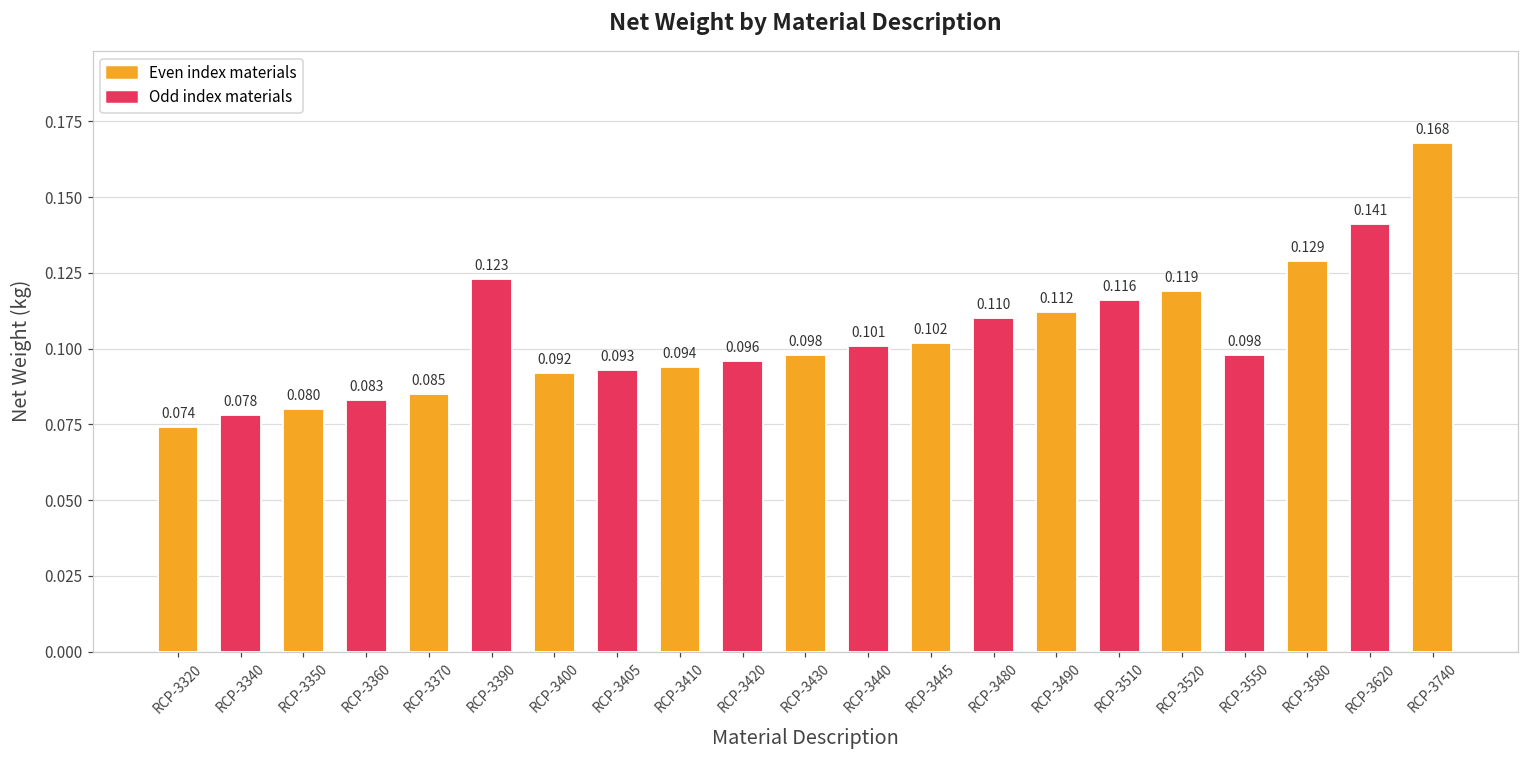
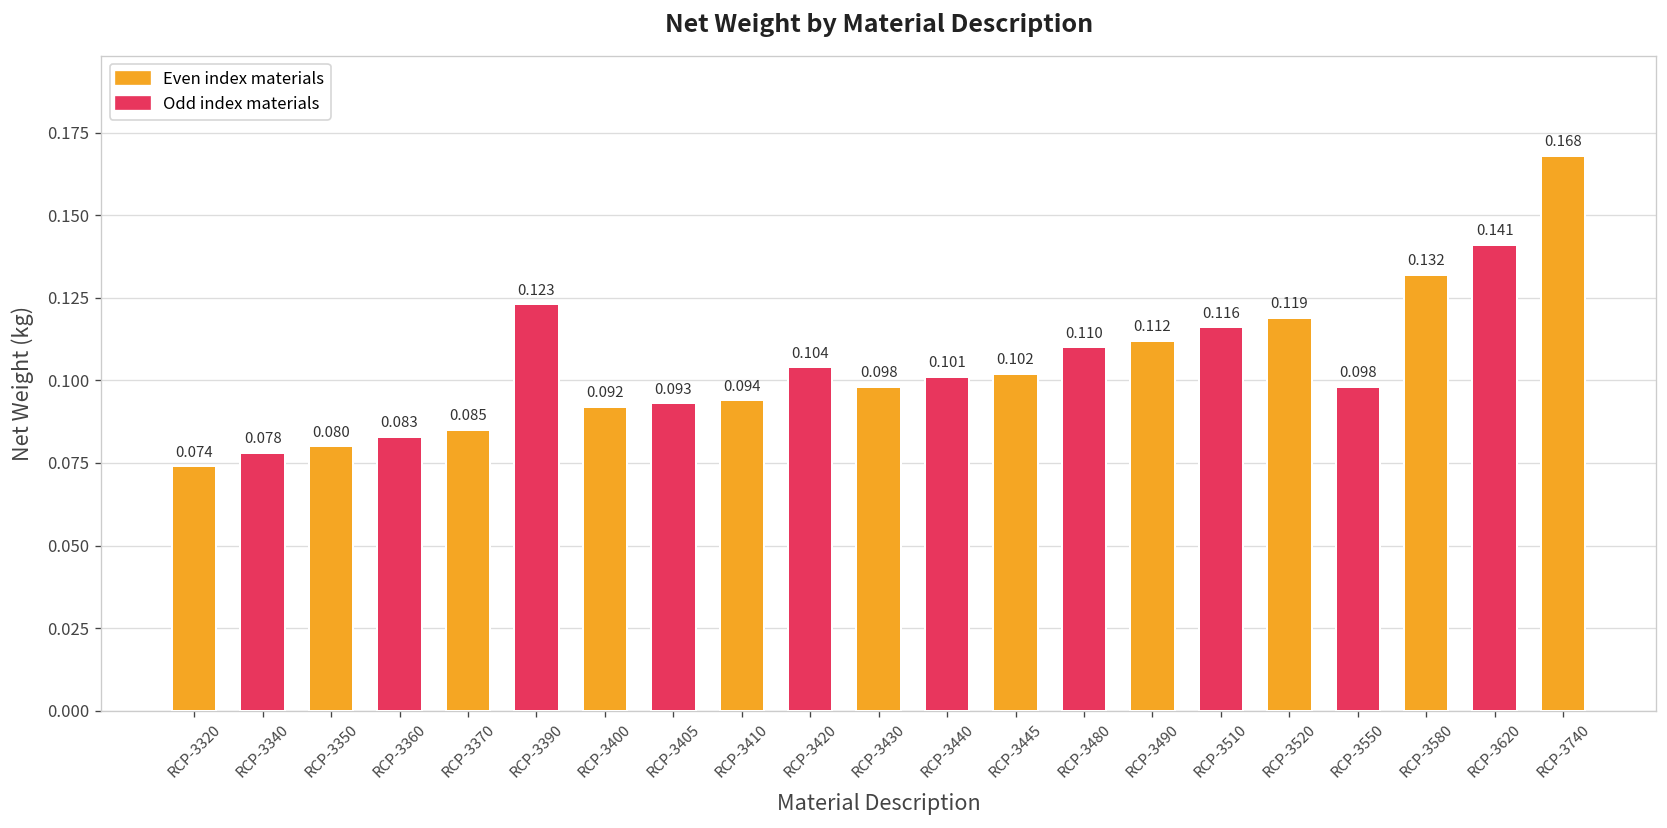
  {
    "RCP-3320": 0.074,
    "RCP-3340": 0.078,
    "RCP-3350": 0.080,
    "RCP-3360": 0.083,
    "RCP-3370": 0.085,
    "RCP-3390": 0.123,
    "RCP-3400": 0.092,
    "RCP-3405": 0.093,
    "RCP-3410": 0.094,
-   "RCP-3420": 0.096,
+   "RCP-3420": 0.104,
    "RCP-3430": 0.098,
    "RCP-3440": 0.101,
    "RCP-3445": 0.102,
    "RCP-3480": 0.110,
    "RCP-3490": 0.112,
    "RCP-3510": 0.116,
    "RCP-3520": 0.119,
    "RCP-3550": 0.098,
-   "RCP-3580": 0.129,
+   "RCP-3580": 0.132,
    "RCP-3620": 0.141,
    "RCP-3740": 0.168
  }
